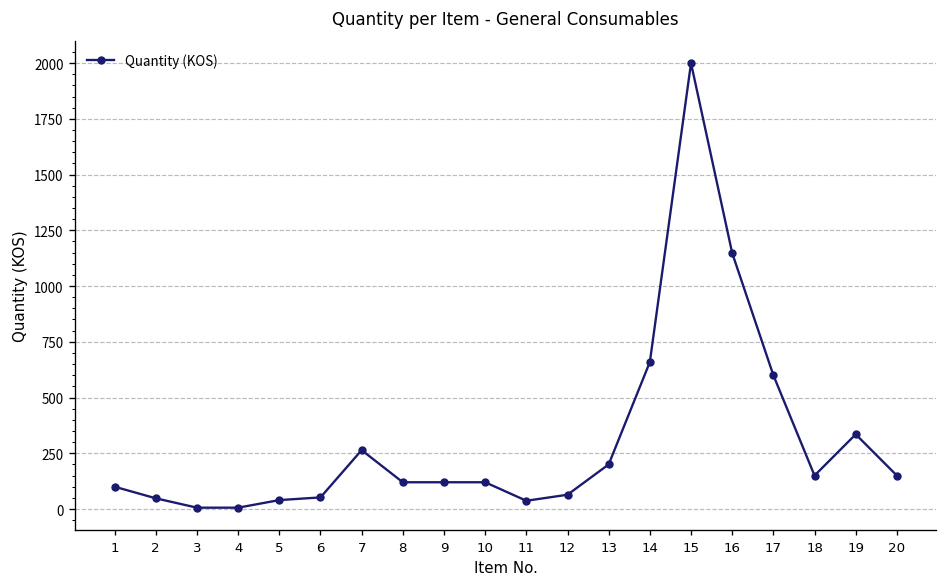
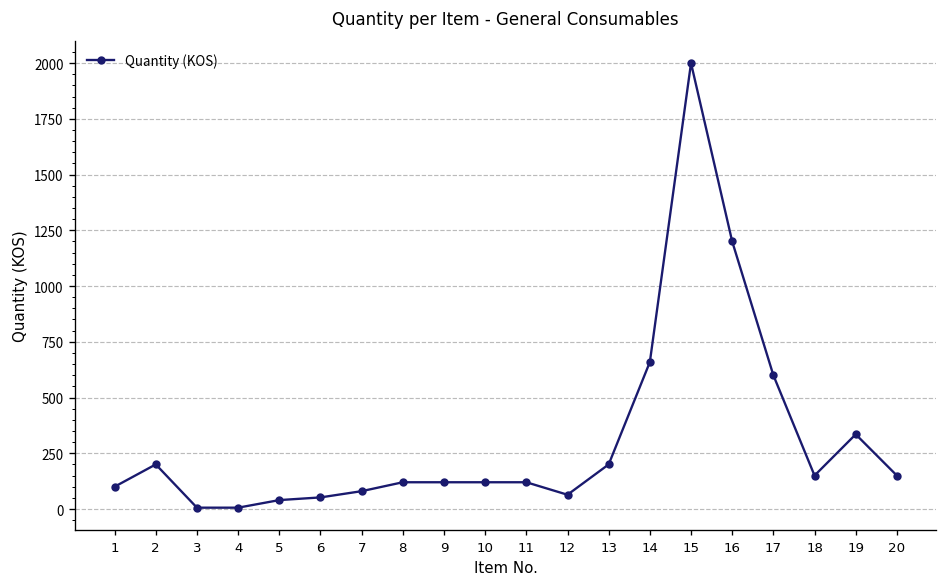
  {
    "1": 100,
-   "2": 50,
+   "2": 200,
    "3": 10,
    "4": 10,
    "5": 40,
    "6": 50,
-   "7": 260,
+   "7": 80,
    "8": 120,
    "9": 120,
    "10": 120,
-   "11": 40,
+   "11": 120,
    "12": 60,
    "13": 200,
    "14": 660,
    "15": 2000,
-   "16": 1150,
+   "16": 1200,
    "17": 600,
    "18": 150,
    "19": 340,
    "20": 150
  }
